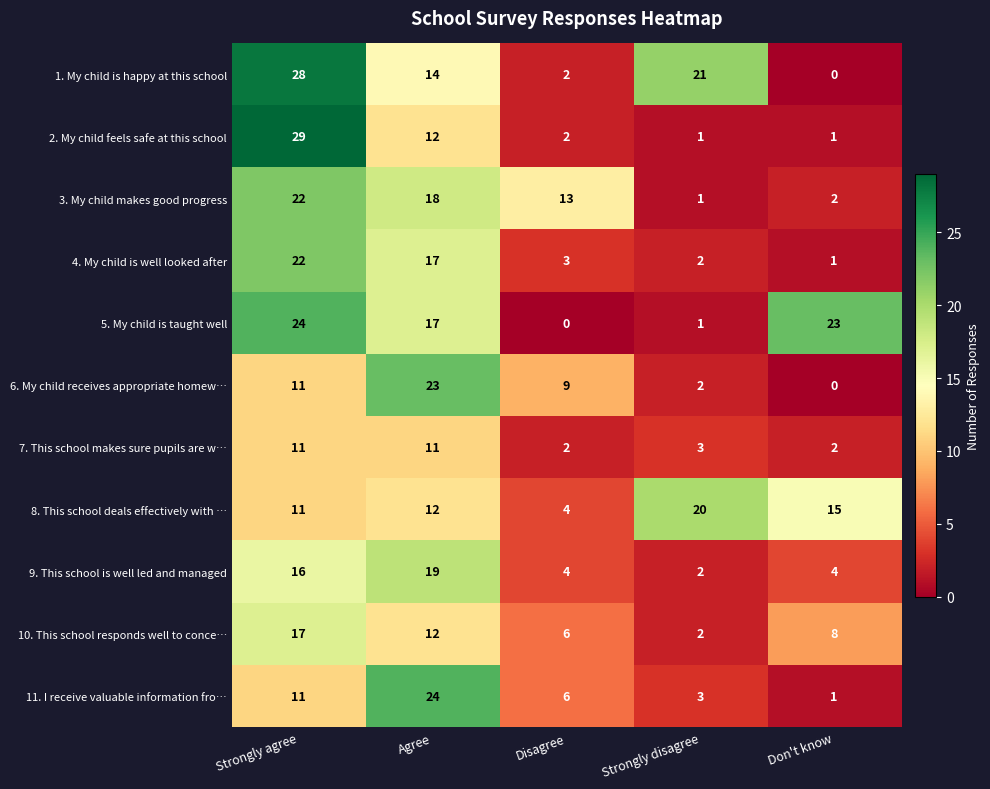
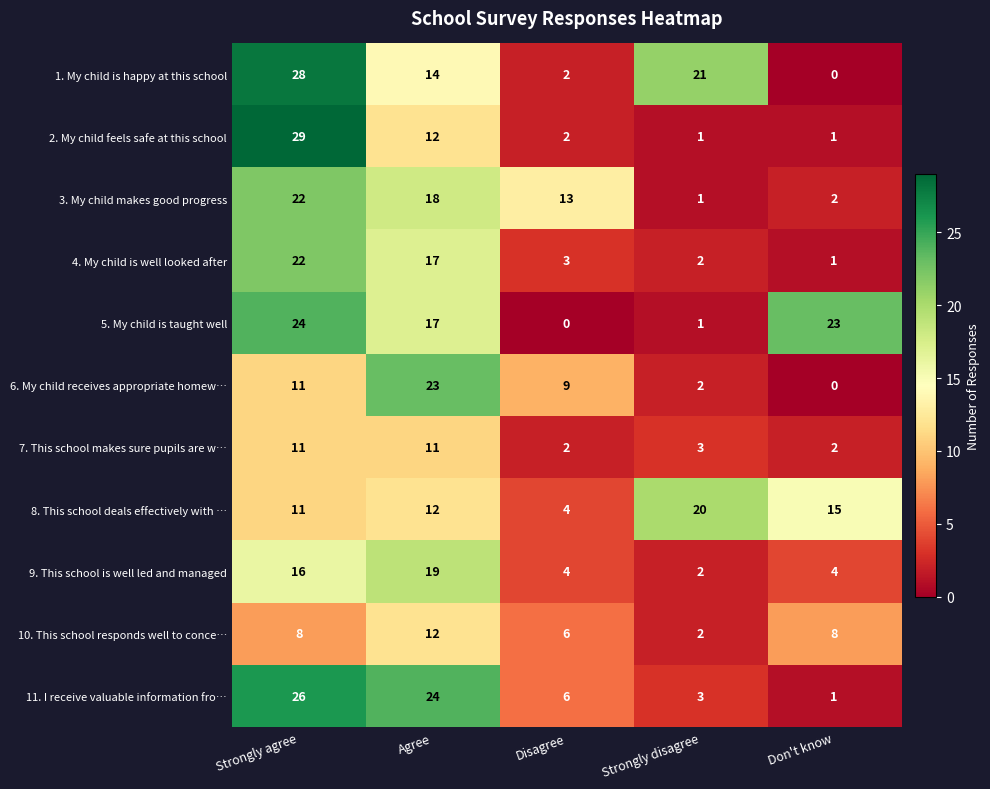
  {
    "1. My child is happy at this school": {
      "Strongly agree": 28,
      "Agree": 14,
      "Disagree": 2,
      "Strongly disagree": 21,
      "Don't know": 0
    },
    "2. My child feels safe at this school": {
      "Strongly agree": 29,
      "Agree": 12,
      "Disagree": 2,
      "Strongly disagree": 1,
      "Don't know": 1
    },
    "3. My child makes good progress": {
      "Strongly agree": 22,
      "Agree": 18,
      "Disagree": 13,
      "Strongly disagree": 1,
      "Don't know": 2
    },
    "4. My child is well looked after": {
      "Strongly agree": 22,
      "Agree": 17,
      "Disagree": 3,
      "Strongly disagree": 2,
      "Don't know": 1
    },
    "5. My child is taught well": {
      "Strongly agree": 24,
      "Agree": 17,
      "Disagree": 0,
      "Strongly disagree": 1,
      "Don't know": 23
    },
    "6. My child receives appropriate homew…": {
      "Strongly agree": 11,
      "Agree": 23,
      "Disagree": 9,
      "Strongly disagree": 2,
      "Don't know": 0
    },
    "7. This school makes sure pupils are w…": {
      "Strongly agree": 11,
      "Agree": 11,
      "Disagree": 2,
      "Strongly disagree": 3,
      "Don't know": 2
    },
    "8. This school deals effectively with …": {
      "Strongly agree": 11,
      "Agree": 12,
      "Disagree": 4,
      "Strongly disagree": 20,
      "Don't know": 15
    },
    "9. This school is well led and managed": {
      "Strongly agree": 16,
      "Agree": 19,
      "Disagree": 4,
      "Strongly disagree": 2,
      "Don't know": 4
    },
    "10. This school responds well to conce…": {
-     "Strongly agree": 17,
+     "Strongly agree": 8,
      "Agree": 12,
      "Disagree": 6,
      "Strongly disagree": 2,
      "Don't know": 8
    },
    "11. I receive valuable information fro…": {
-     "Strongly agree": 11,
+     "Strongly agree": 26,
      "Agree": 24,
      "Disagree": 6,
      "Strongly disagree": 3,
      "Don't know": 1
    }
  }
